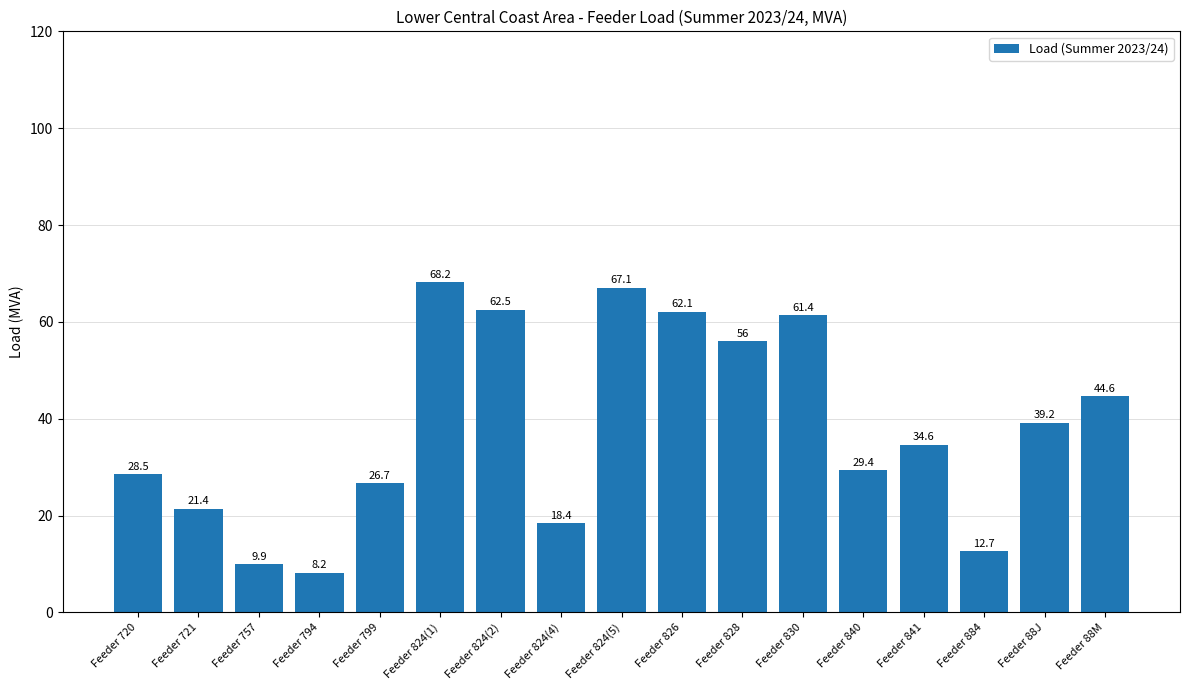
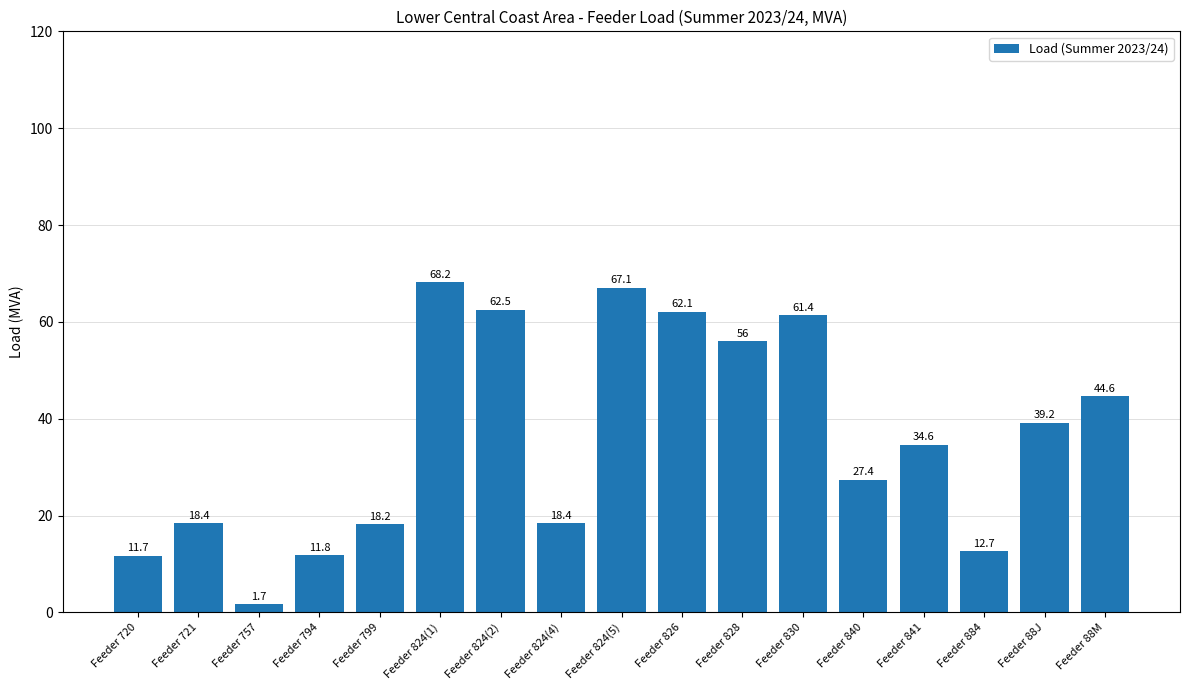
  {
-   "Feeder 720": 28.5,
-   "Feeder 721": 21.4,
-   "Feeder 757": 9.9,
-   "Feeder 794": 8.2,
-   "Feeder 799": 26.7,
+   "Feeder 720": 11.7,
+   "Feeder 721": 18.4,
+   "Feeder 757": 1.7,
+   "Feeder 794": 11.8,
+   "Feeder 799": 18.2,
    "Feeder 824(1)": 68.2,
    "Feeder 824(2)": 62.5,
    "Feeder 824(4)": 18.4,
    "Feeder 824(5)": 67.1,
    "Feeder 826": 62.1,
    "Feeder 828": 56,
    "Feeder 830": 61.4,
-   "Feeder 840": 29.4,
+   "Feeder 840": 27.4,
    "Feeder 841": 34.6,
    "Feeder 884": 12.7,
    "Feeder 88J": 39.2,
    "Feeder 88M": 44.6
  }
